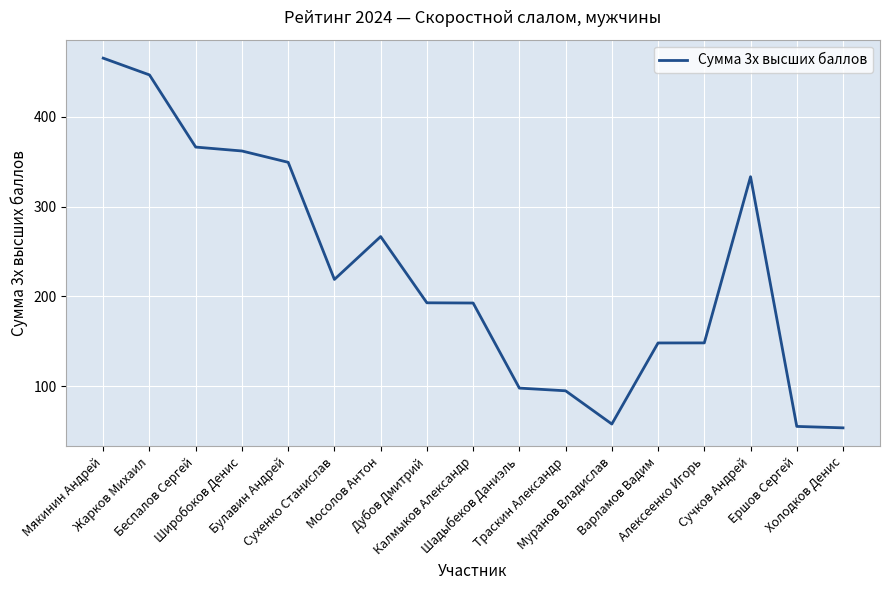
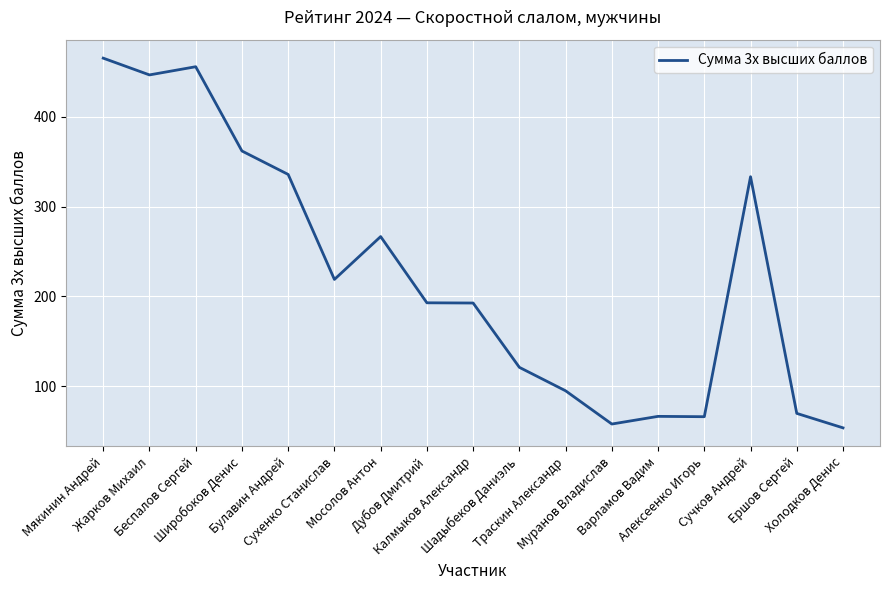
  {
    "Мякинин Андрей": 470,
    "Жарков Михаил": 450,
-   "Беспалов Сергей": 370,
+   "Беспалов Сергей": 460,
    "Широбоков Денис": 360,
-   "Булавин Андрей": 350,
+   "Булавин Андрей": 340,
    "Сухенко Станислав": 220,
    "Мосолов Антон": 270,
    "Дубов Дмитрий": 190,
    "Калмыков Александр": 190,
-   "Шадыбеков Даниэль": 100,
+   "Шадыбеков Даниэль": 120,
    "Траскин Александр": 90,
    "Муранов Владислав": 60,
-   "Варламов Вадим": 150,
-   "Алексеенко Игорь": 150,
+   "Варламов Вадим": 70,
+   "Алексеенко Игорь": 70,
    "Сучков Андрей": 330,
-   "Ершов Сергей": 60,
+   "Ершов Сергей": 70,
    "Холодков Денис": 50
  }
